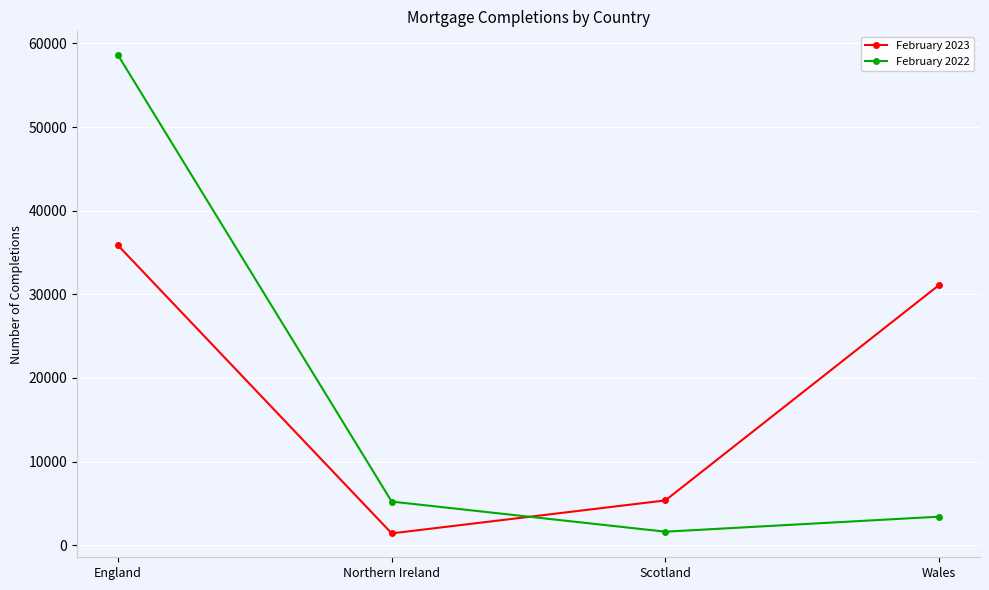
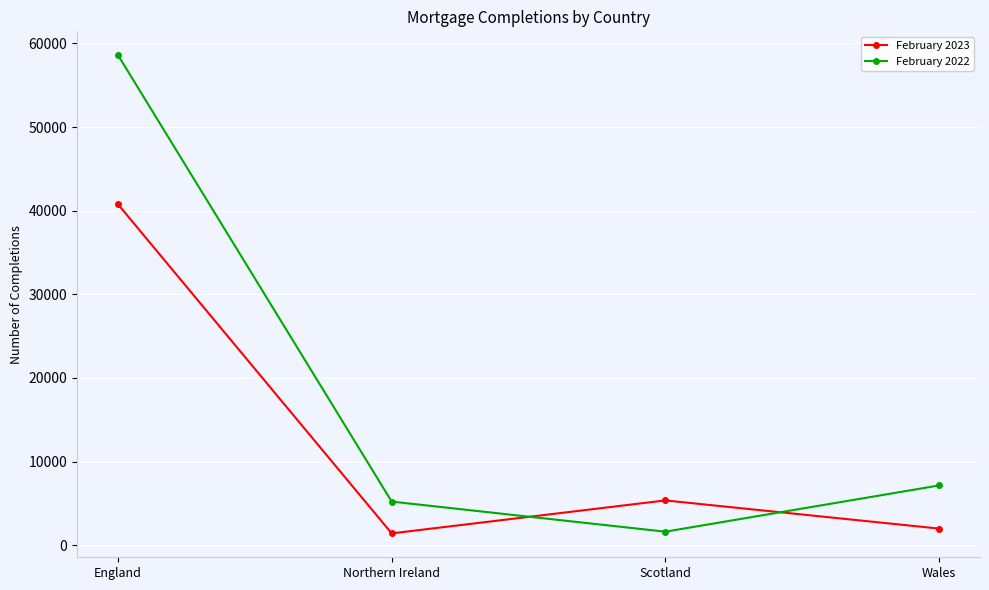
  {
    "February 2023": {
-     "England": 36000,
+     "England": 41000,
      "Northern Ireland": 1000,
      "Scotland": 5000,
-     "Wales": 31000
+     "Wales": 2000
    },
    "February 2022": {
      "England": 59000,
      "Northern Ireland": 5000,
      "Scotland": 2000,
-     "Wales": 3000
+     "Wales": 7000
    }
  }
